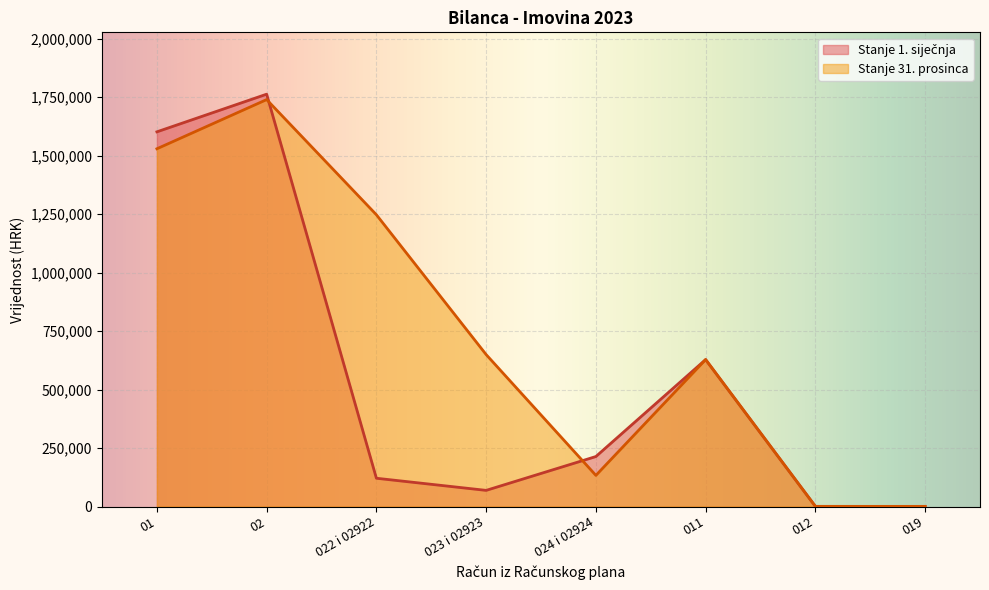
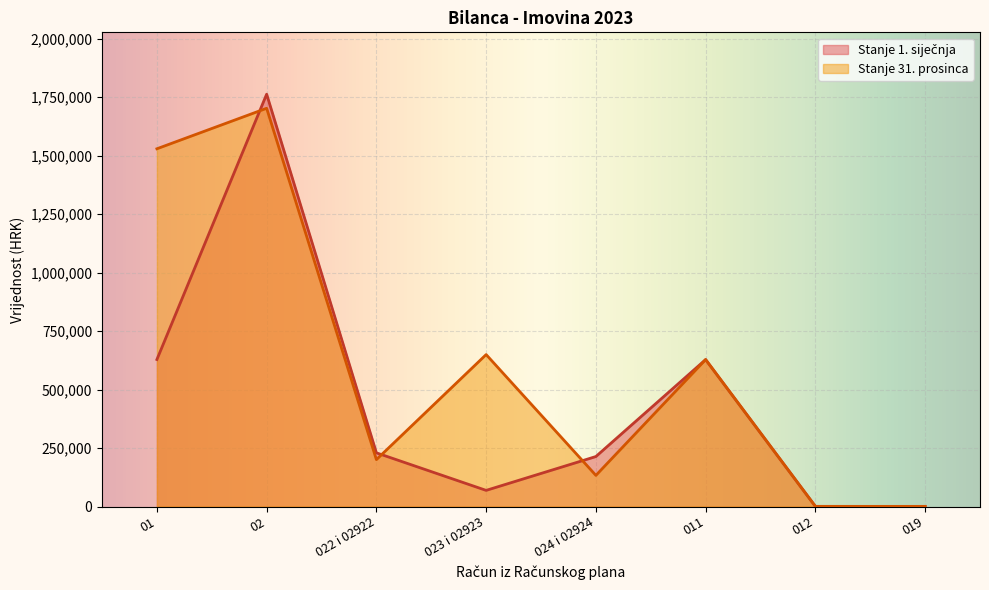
  {
    "Stanje 1. siječnja": {
-     "01": "1,600,000",
+     "01": "630,000",
      "02": "1,760,000",
-     "022 i 02922": "120,000",
+     "022 i 02922": "230,000",
      "023 i 02923": "70,000",
      "024 i 02924": "210,000"
    },
    "Stanje 31. prosinca": {
      "01": "1,530,000",
-     "02": "1,740,000",
-     "022 i 02922": "1,250,000",
+     "02": "1,700,000",
+     "022 i 02922": "200,000",
      "023 i 02923": "650,000",
      "024 i 02924": "130,000"
    }
  }
